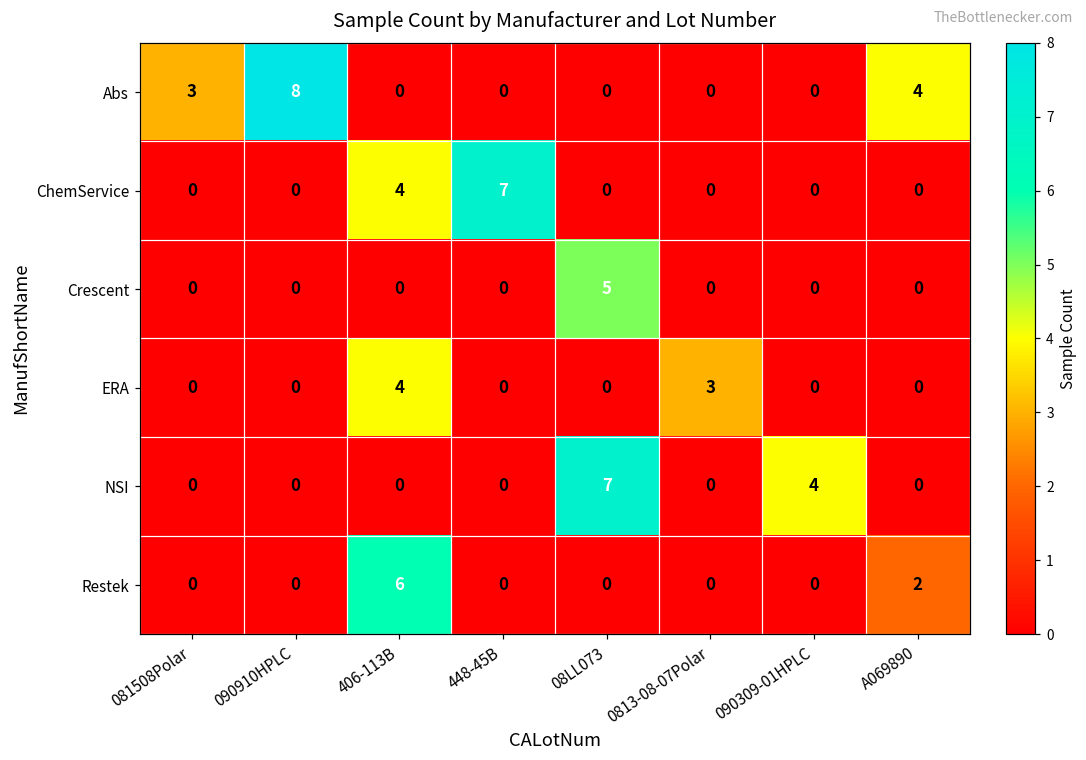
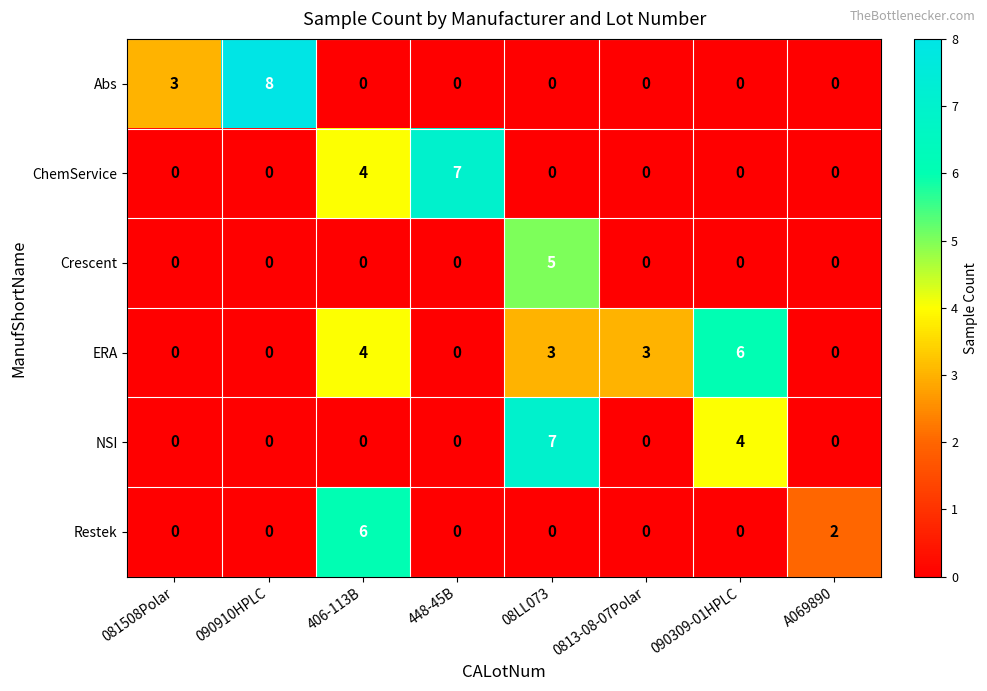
  {
    "Abs": {
      "081508Polar": 3,
      "090910HPLC": 8,
      "406-113B": 0,
      "448-45B": 0,
      "08LL073": 0,
      "0813-08-07Polar": 0,
      "090309-01HPLC": 0,
-     "A069890": 4
+     "A069890": 0
    },
    "ChemService": {
      "081508Polar": 0,
      "090910HPLC": 0,
      "406-113B": 4,
      "448-45B": 7,
      "08LL073": 0,
      "0813-08-07Polar": 0,
      "090309-01HPLC": 0,
      "A069890": 0
    },
    "Crescent": {
      "081508Polar": 0,
      "090910HPLC": 0,
      "406-113B": 0,
      "448-45B": 0,
      "08LL073": 5,
      "0813-08-07Polar": 0,
      "090309-01HPLC": 0,
      "A069890": 0
    },
    "ERA": {
      "081508Polar": 0,
      "090910HPLC": 0,
      "406-113B": 4,
      "448-45B": 0,
-     "08LL073": 0,
+     "08LL073": 3,
      "0813-08-07Polar": 3,
-     "090309-01HPLC": 0,
+     "090309-01HPLC": 6,
      "A069890": 0
    },
    "NSI": {
      "081508Polar": 0,
      "090910HPLC": 0,
      "406-113B": 0,
      "448-45B": 0,
      "08LL073": 7,
      "0813-08-07Polar": 0,
      "090309-01HPLC": 4,
      "A069890": 0
    },
    "Restek": {
      "081508Polar": 0,
      "090910HPLC": 0,
      "406-113B": 6,
      "448-45B": 0,
      "08LL073": 0,
      "0813-08-07Polar": 0,
      "090309-01HPLC": 0,
      "A069890": 2
    }
  }
